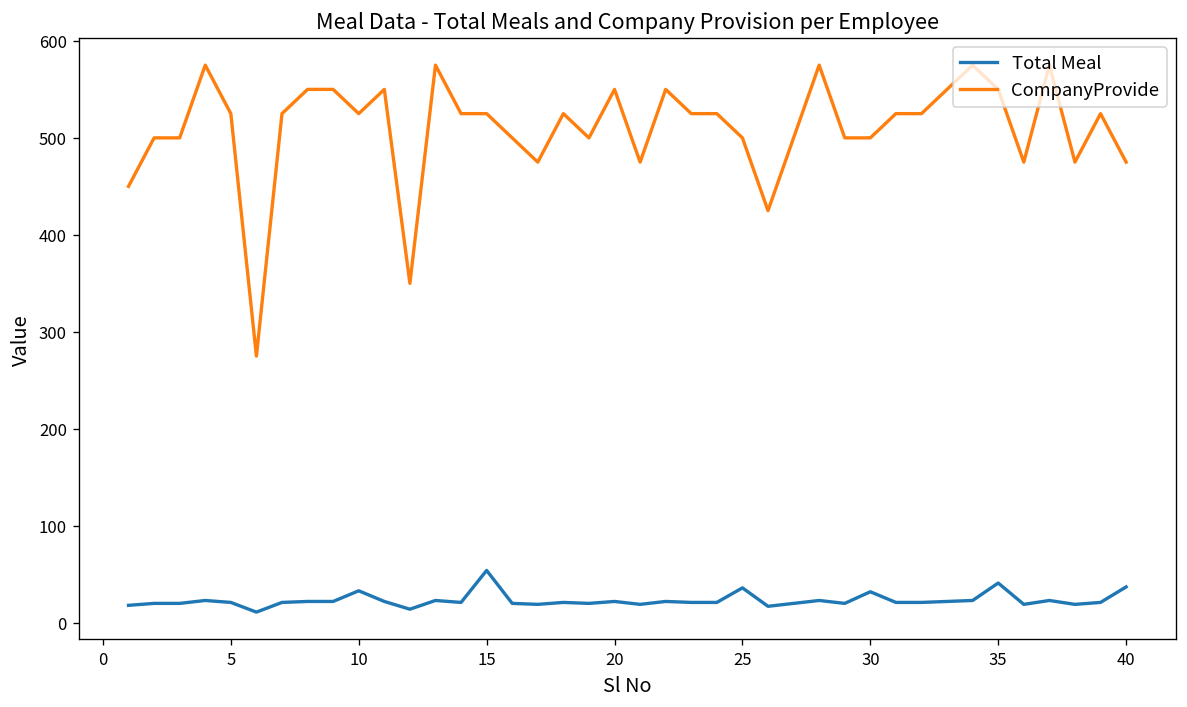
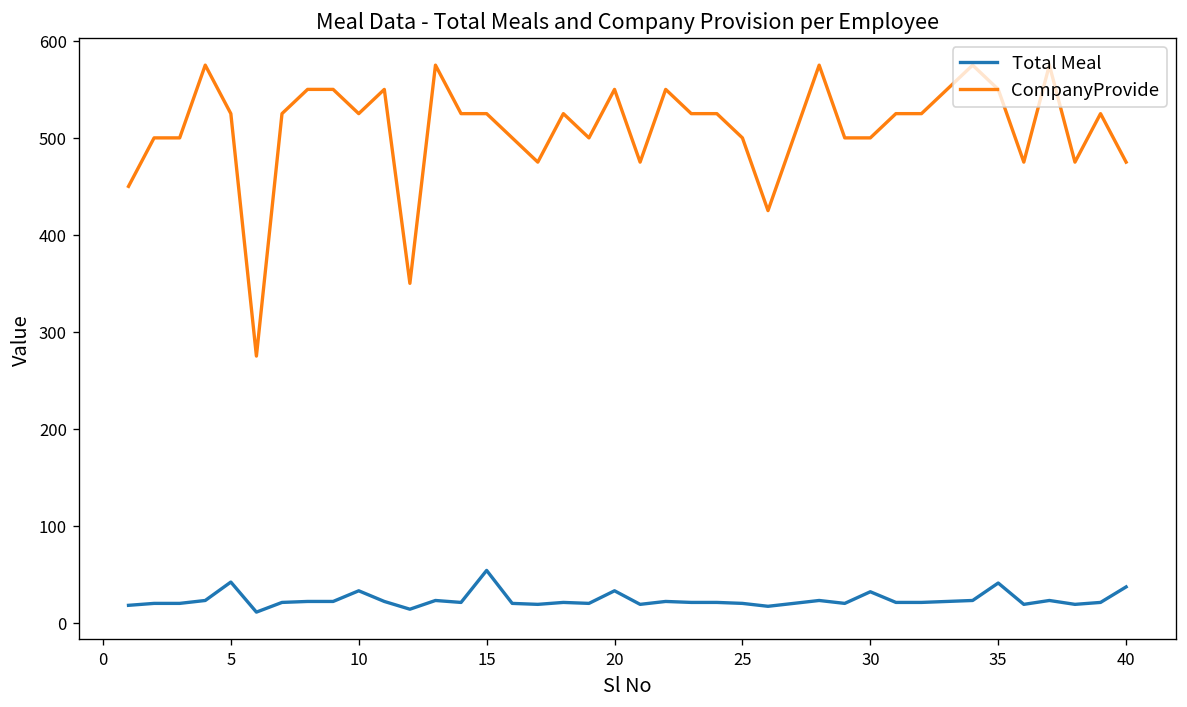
  {
    "Total Meal": {
-     "5": 20,
+     "5": 40,
      "10": 30,
      "15": 50,
-     "20": 20,
-     "25": 40,
+     "20": 30,
+     "25": 20,
      "30": 30,
      "35": 40,
      "40": 40
    },
    "CompanyProvide": {
      "5": 530,
      "10": 530,
      "15": 530,
      "20": 550,
      "25": 500,
      "30": 500,
      "40": 480
    }
  }
